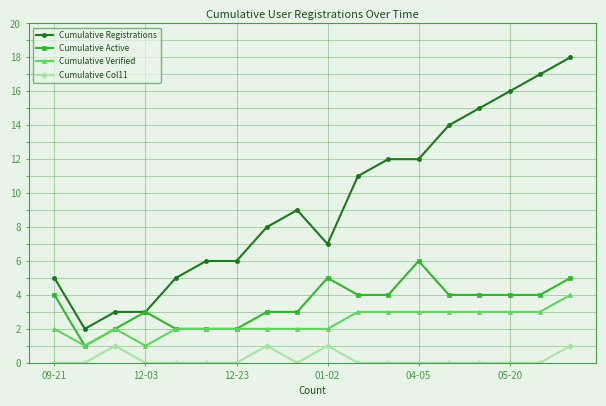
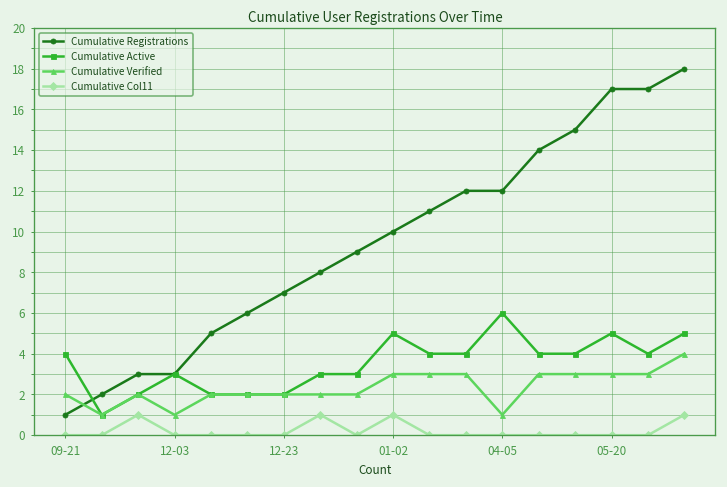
  {
    "Cumulative Registrations": {
-     "09-21": 5,
-     "12-23": 6,
-     "01-02": 7,
+     "09-21": 1,
+     "12-23": 7,
+     "01-02": 10,
      "04-05": 12,
-     "05-20": 16
+     "05-20": 17
    },
    "Cumulative Active": {
      "09-21": 4,
      "01-02": 5,
      "04-05": 6,
-     "05-20": 4
+     "05-20": 5
    },
    "Cumulative Verified": {
      "09-21": 2,
      "12-03": 1,
-     "01-02": 2,
-     "04-05": 3,
+     "01-02": 3,
+     "04-05": 1,
      "05-20": 3
    },
    "Cumulative Col11": {
      "09-21": 0,
      "12-03": 0,
      "12-23": 0,
      "01-02": 1,
      "04-05": 0,
      "05-20": 0
    }
  }
